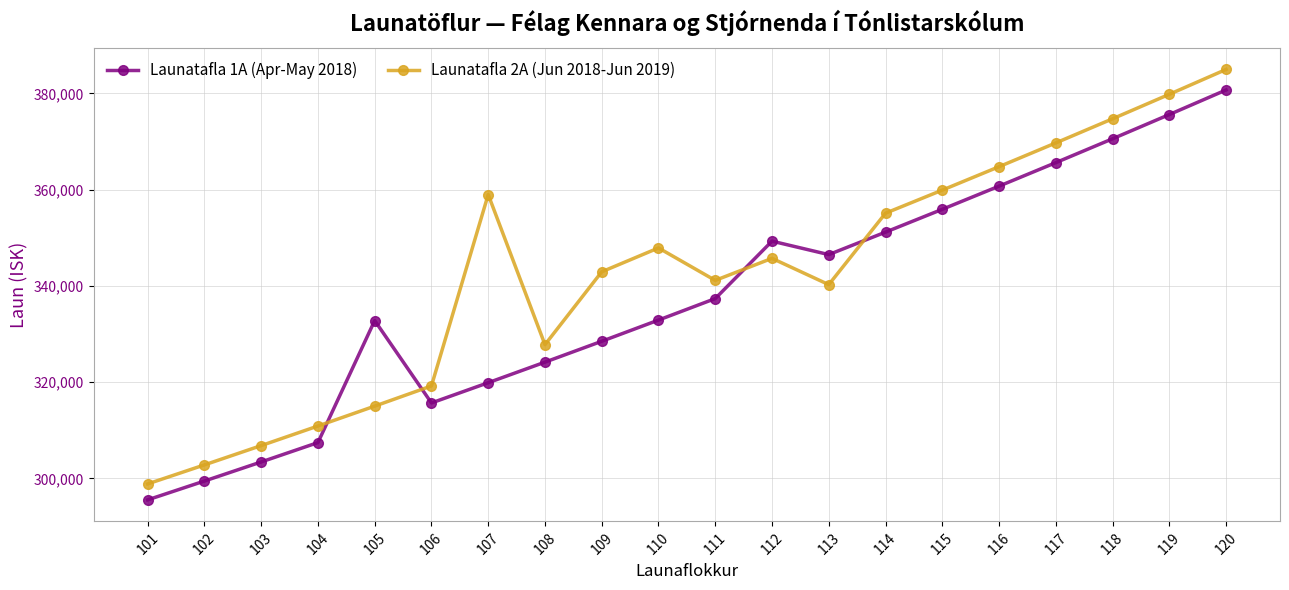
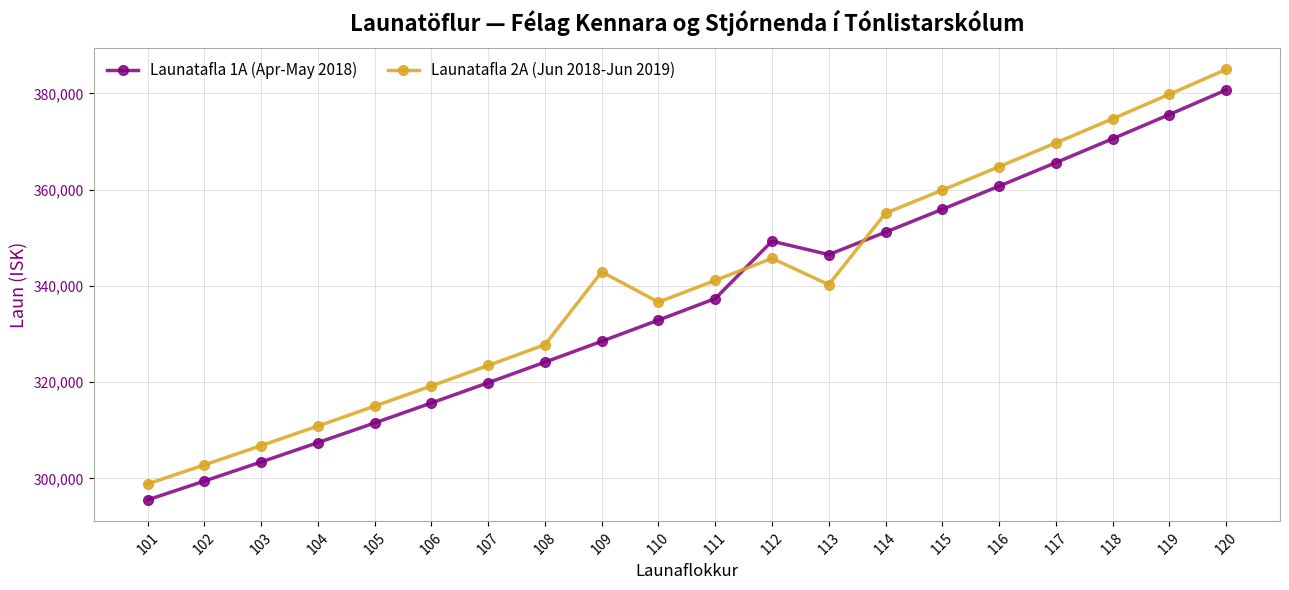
  {
    "Launatafla 1A (Apr-May 2018)": {
      "101": "296,000",
      "102": "299,000",
      "103": "303,000",
      "104": "307,000",
-     "105": "333,000",
+     "105": "312,000",
      "106": "316,000",
      "107": "320,000",
      "108": "324,000",
      "109": "328,000",
      "110": "333,000",
      "111": "337,000",
      "112": "349,000",
      "113": "347,000",
      "114": "351,000",
      "115": "356,000",
      "116": "361,000",
      "117": "366,000",
      "118": "371,000",
      "119": "376,000",
      "120": "381,000"
    },
    "Launatafla 2A (Jun 2018-Jun 2019)": {
      "101": "299,000",
      "102": "303,000",
      "103": "307,000",
      "104": "311,000",
      "105": "315,000",
      "106": "319,000",
-     "107": "359,000",
+     "107": "323,000",
      "108": "328,000",
      "109": "343,000",
-     "110": "348,000",
+     "110": "337,000",
      "111": "341,000",
      "112": "346,000",
      "113": "340,000",
      "114": "355,000",
      "115": "360,000",
      "116": "365,000",
      "117": "370,000",
      "118": "375,000",
      "119": "380,000",
      "120": "385,000"
    }
  }
